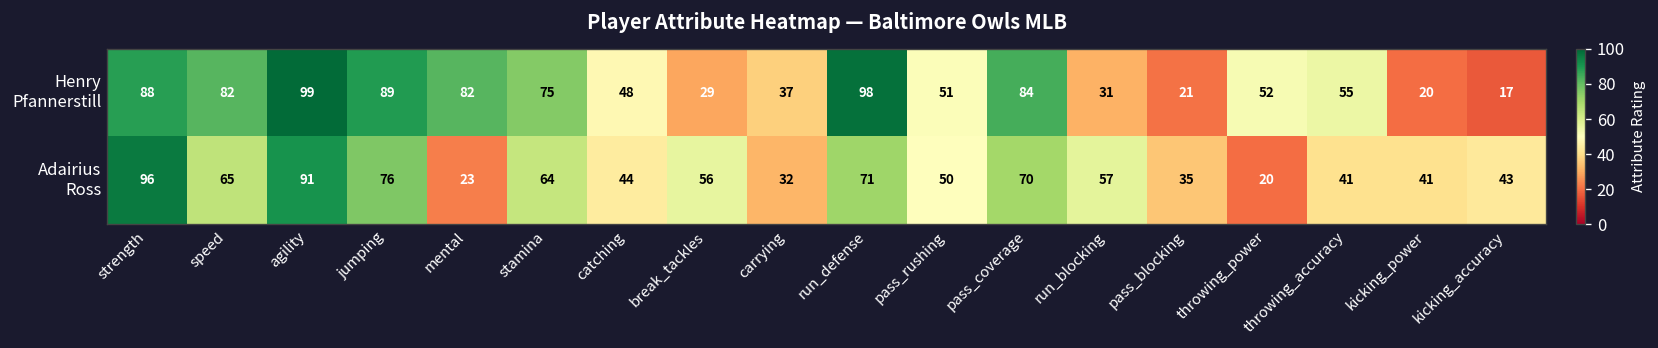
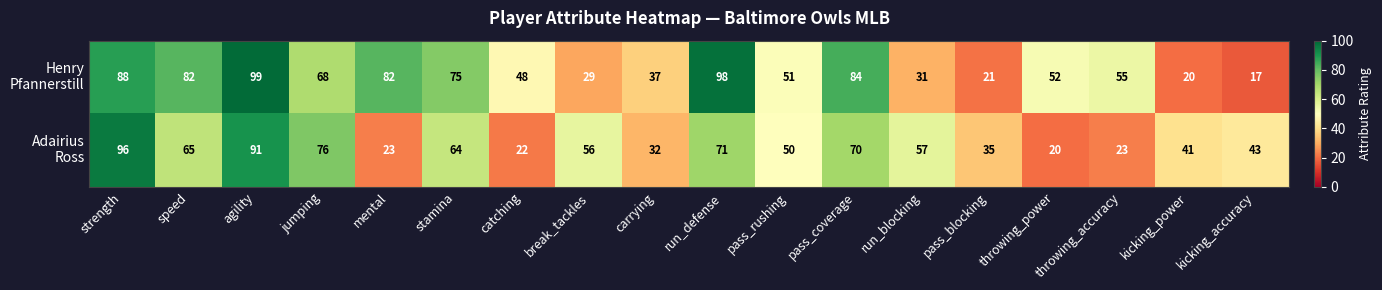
  {
    "Henry Pfannerstill": {
      "strength": 88,
      "speed": 82,
      "agility": 99,
-     "jumping": 89,
+     "jumping": 68,
      "mental": 82,
      "stamina": 75,
      "catching": 48,
      "break_tackles": 29,
      "carrying": 37,
      "run_defense": 98,
      "pass_rushing": 51,
      "pass_coverage": 84,
      "run_blocking": 31,
      "pass_blocking": 21,
      "throwing_power": 52,
      "throwing_accuracy": 55,
      "kicking_power": 20,
      "kicking_accuracy": 17
    },
    "Adairius Ross": {
      "strength": 96,
      "speed": 65,
      "agility": 91,
      "jumping": 76,
      "mental": 23,
      "stamina": 64,
-     "catching": 44,
+     "catching": 22,
      "break_tackles": 56,
      "carrying": 32,
      "run_defense": 71,
      "pass_rushing": 50,
      "pass_coverage": 70,
      "run_blocking": 57,
      "pass_blocking": 35,
      "throwing_power": 20,
-     "throwing_accuracy": 41,
+     "throwing_accuracy": 23,
      "kicking_power": 41,
      "kicking_accuracy": 43
    }
  }
